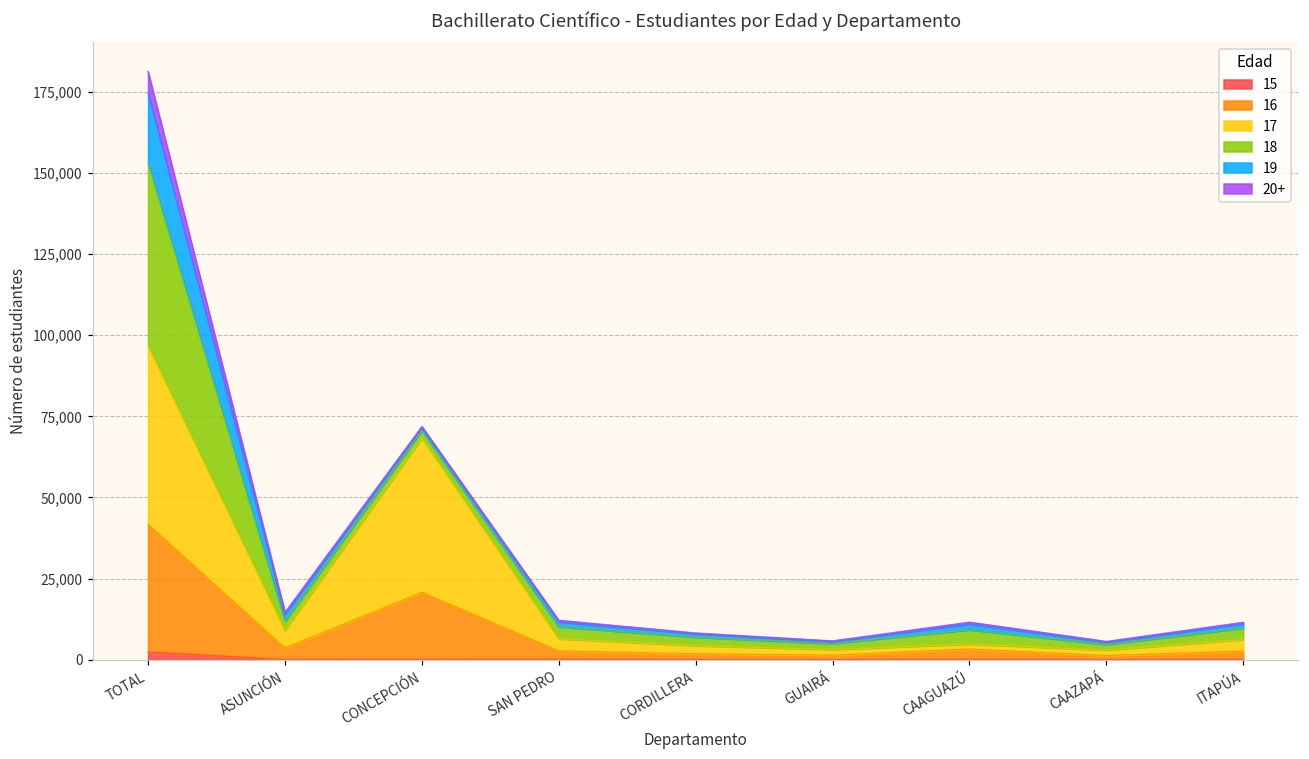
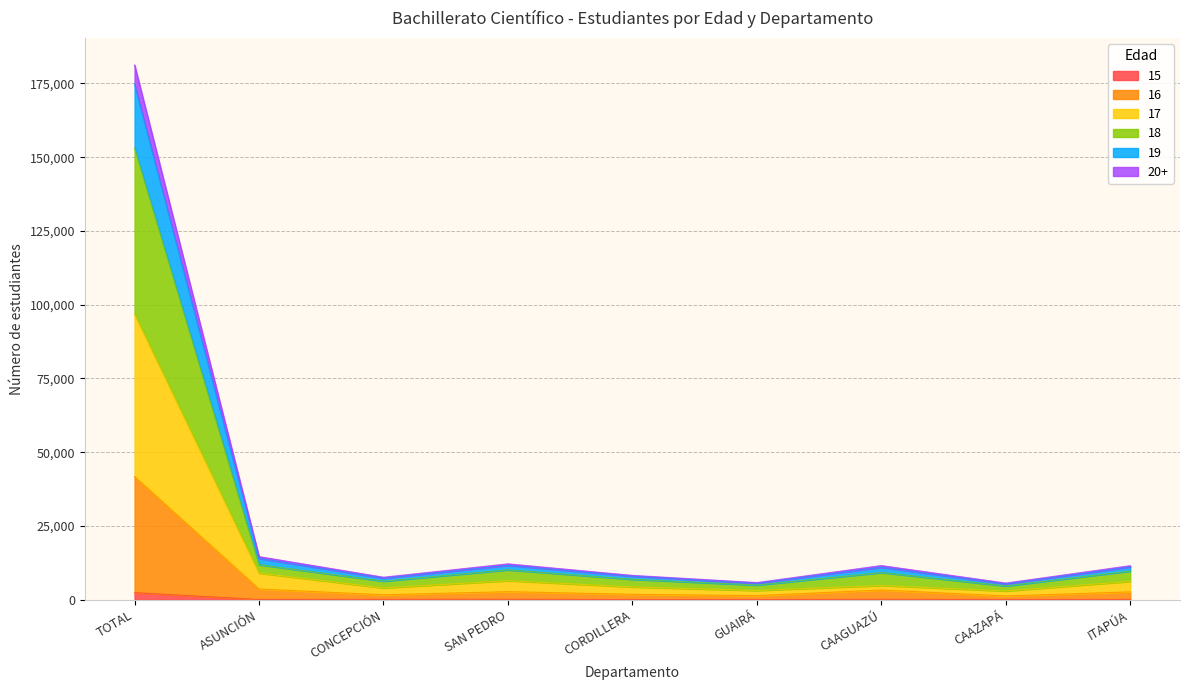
  {
    "15": {
      "TOTAL": "2,000",
      "ASUNCIÓN": "0",
      "CONCEPCIÓN": "0",
      "SAN PEDRO": "0",
      "CORDILLERA": "0",
      "GUAIRÁ": "0",
      "CAAGUAZÚ": "0",
      "CAAZAPÁ": "0",
      "ITAPÚA": "0"
    },
    "16": {
      "TOTAL": "39,000",
      "ASUNCIÓN": "4,000",
-     "CONCEPCIÓN": "21,000",
+     "CONCEPCIÓN": "2,000",
      "SAN PEDRO": "3,000",
      "CORDILLERA": "2,000",
      "GUAIRÁ": "1,000",
      "CAAGUAZÚ": "3,000",
      "CAAZAPÁ": "1,000",
      "ITAPÚA": "3,000"
    },
    "17": {
      "TOTAL": "55,000",
      "ASUNCIÓN": "5,000",
-     "CONCEPCIÓN": "47,000",
+     "CONCEPCIÓN": "2,000",
      "SAN PEDRO": "4,000",
      "CORDILLERA": "2,000",
      "GUAIRÁ": "2,000",
      "CAAGUAZÚ": "2,000",
      "CAAZAPÁ": "2,000",
      "ITAPÚA": "4,000"
    },
    "18": {
      "TOTAL": "56,000",
      "ASUNCIÓN": "3,000",
      "CONCEPCIÓN": "2,000",
      "SAN PEDRO": "4,000",
      "CORDILLERA": "3,000",
      "CAAGUAZÚ": "4,000",
      "ITAPÚA": "4,000"
    },
    "19": {
      "TOTAL": "22,000"
    },
    "20+": {
      "TOTAL": "7,000"
    }
  }
